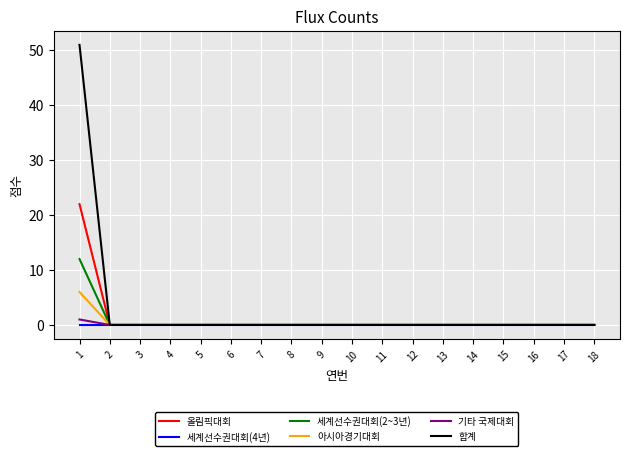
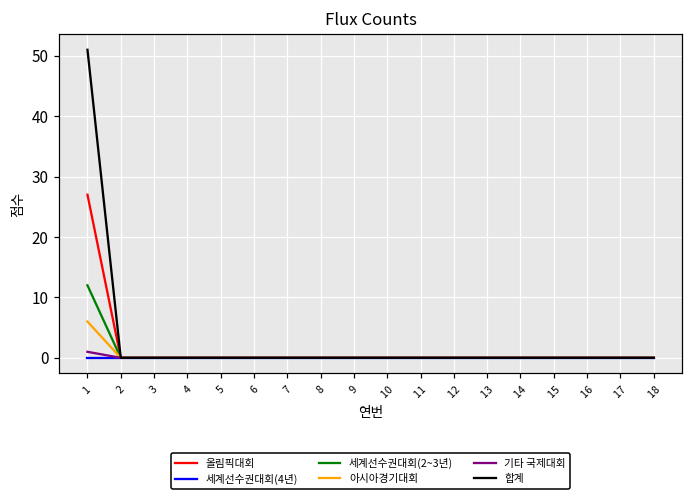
  {
    "올림픽대회": {
-     "1": 22
+     "1": 27
    },
    "세계선수권대회(4년)": {
      "1": 0
    },
    "세계선수권대회(2~3년)": {
      "1": 12
    },
    "아시아경기대회": {
      "1": 6
    },
    "기타 국제대회": {
      "1": 1
    },
    "합계": {
      "1": 51
    }
  }
